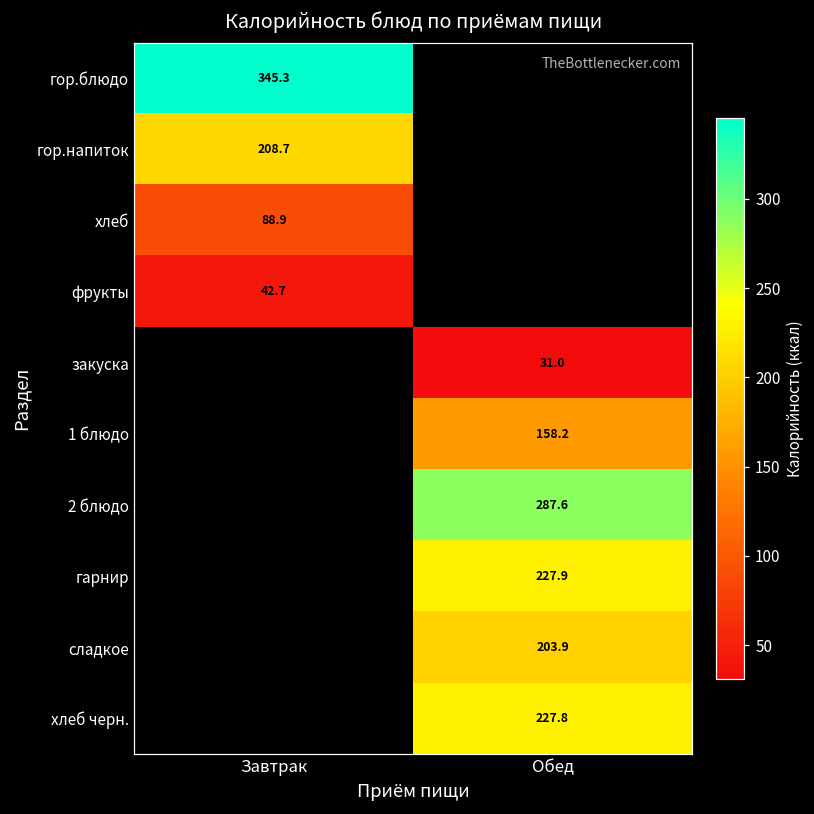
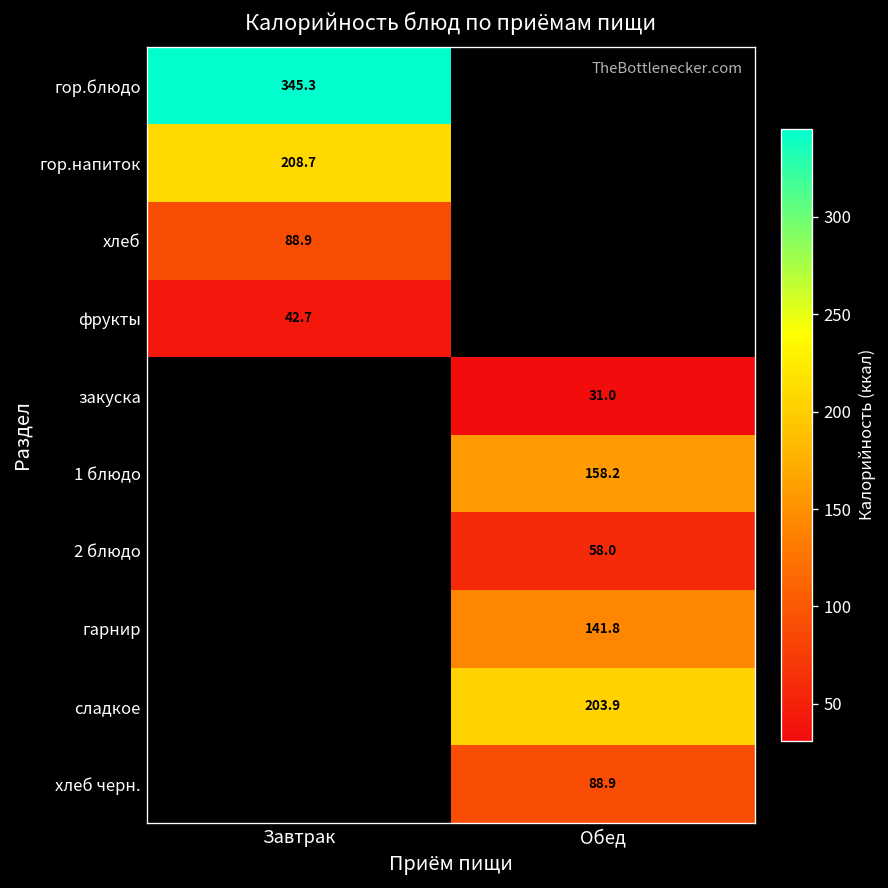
  {
    "гор.блюдо": {
      "Завтрак": 345.3
    },
    "гор.напиток": {
      "Завтрак": 208.7
    },
    "хлеб": {
      "Завтрак": 88.9
    },
    "фрукты": {
      "Завтрак": 42.7
    },
    "закуска": {
      "Обед": 31.0
    },
    "1 блюдо": {
      "Обед": 158.2
    },
    "2 блюдо": {
-     "Обед": 287.6
+     "Обед": 58.0
    },
    "гарнир": {
-     "Обед": 227.9
+     "Обед": 141.8
    },
    "сладкое": {
      "Обед": 203.9
    },
    "хлеб черн.": {
-     "Обед": 227.8
+     "Обед": 88.9
    }
  }
